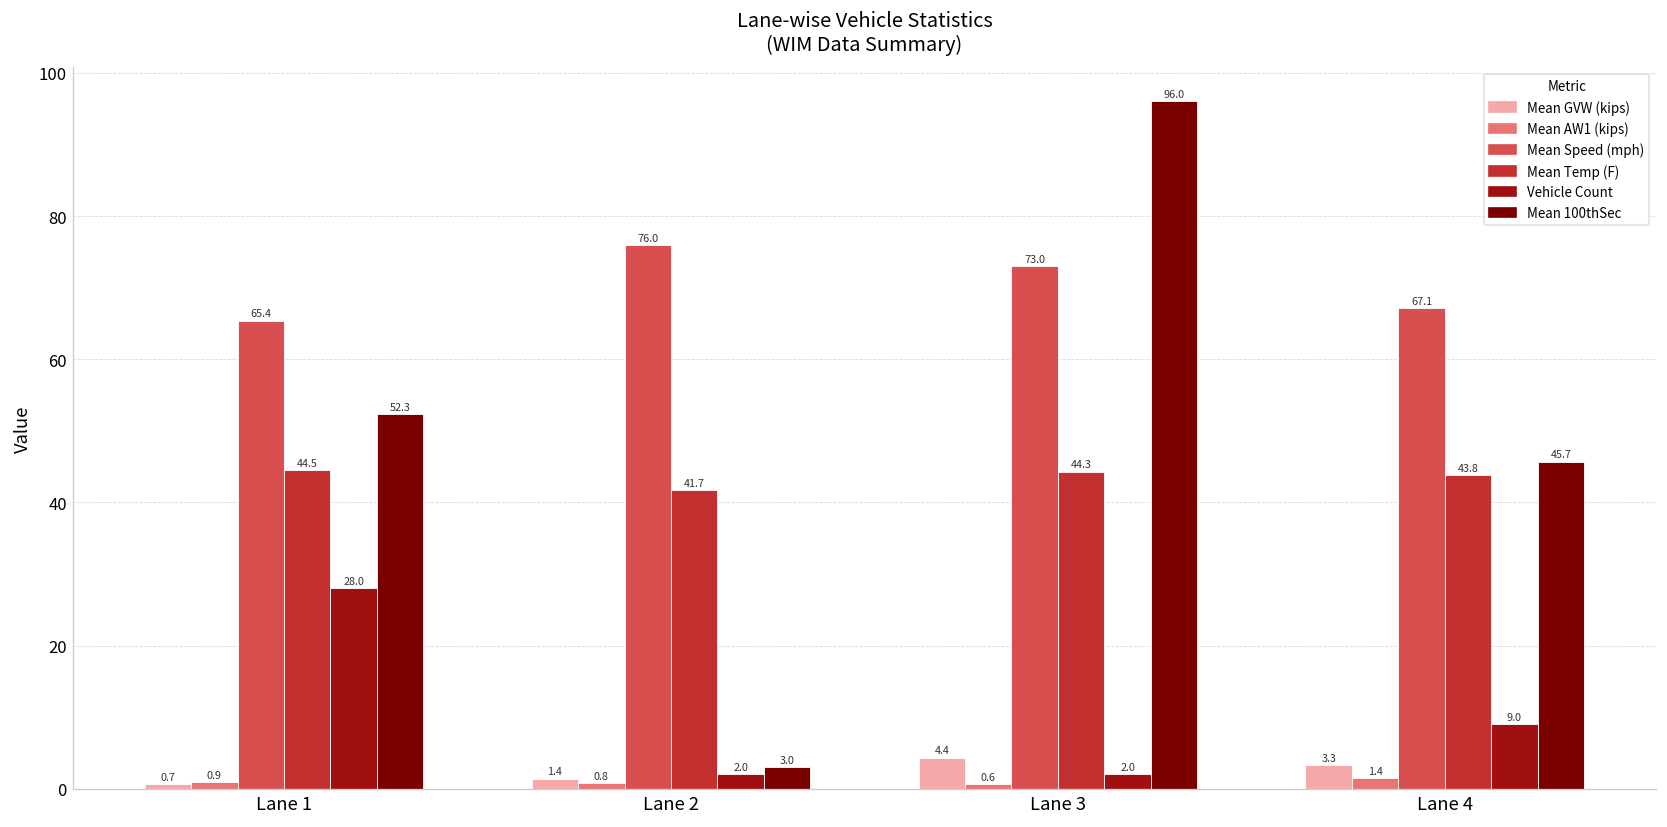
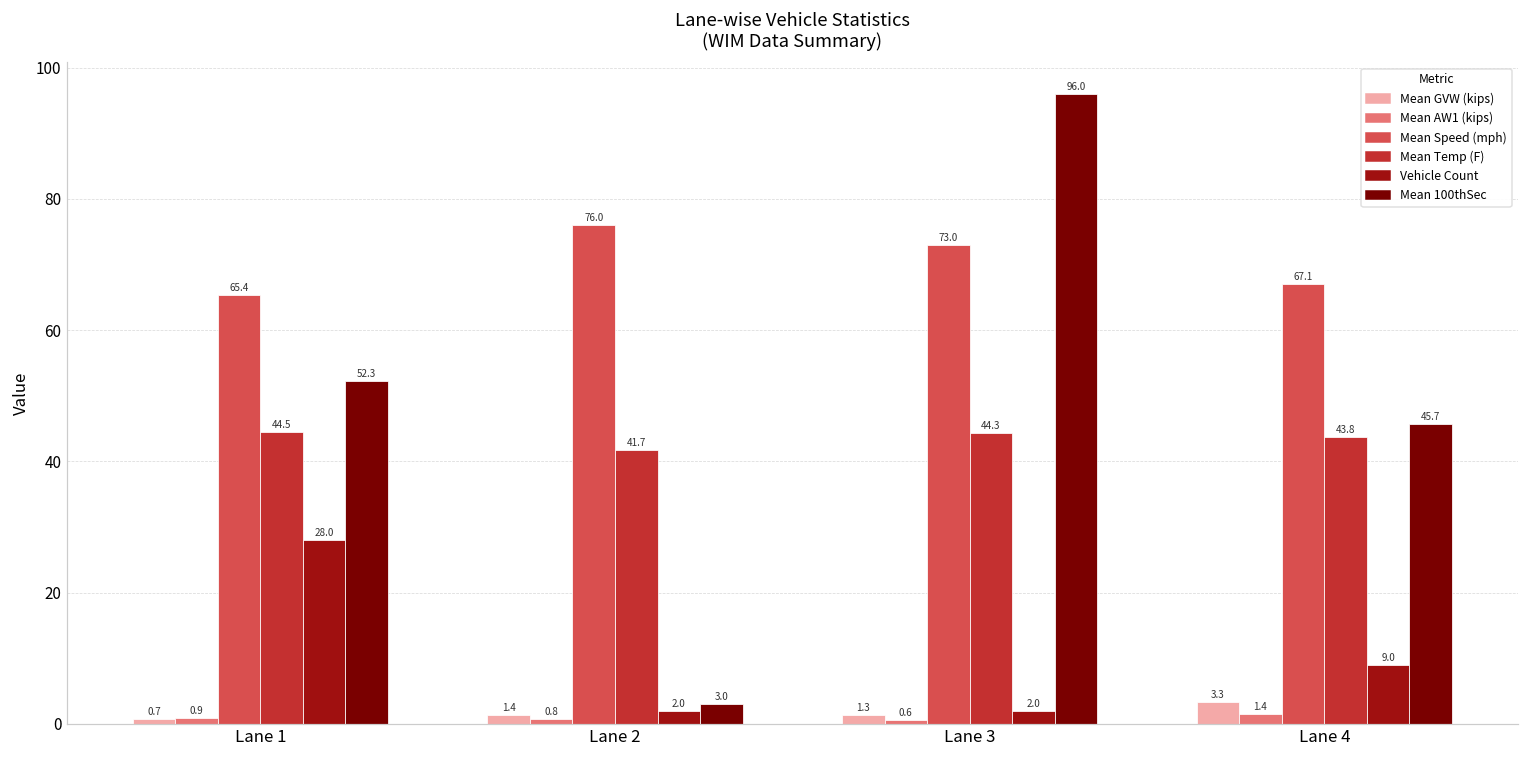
  {
    "Mean GVW (kips)": {
      "Lane 1": 0.7,
      "Lane 2": 1.4,
-     "Lane 3": 4.4,
+     "Lane 3": 1.3,
      "Lane 4": 3.3
    }
  }
